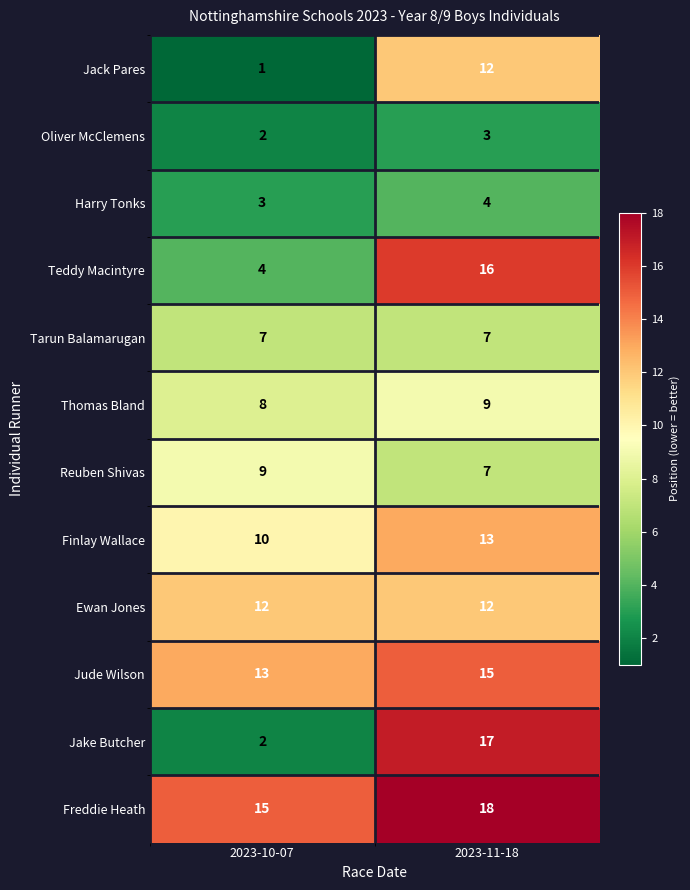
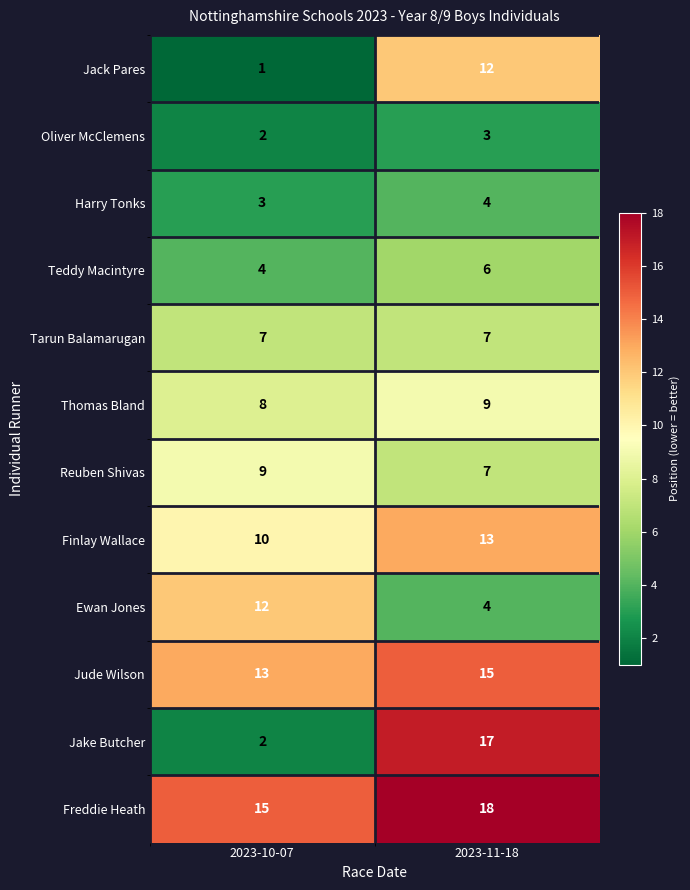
  {
    "Jack Pares": {
      "2023-10-07": 1,
      "2023-11-18": 12
    },
    "Oliver McClemens": {
      "2023-10-07": 2,
      "2023-11-18": 3
    },
    "Harry Tonks": {
      "2023-10-07": 3,
      "2023-11-18": 4
    },
    "Teddy Macintyre": {
      "2023-10-07": 4,
-     "2023-11-18": 16
+     "2023-11-18": 6
    },
    "Tarun Balamarugan": {
      "2023-10-07": 7,
      "2023-11-18": 7
    },
    "Thomas Bland": {
      "2023-10-07": 8,
      "2023-11-18": 9
    },
    "Reuben Shivas": {
      "2023-10-07": 9,
      "2023-11-18": 7
    },
    "Finlay Wallace": {
      "2023-10-07": 10,
      "2023-11-18": 13
    },
    "Ewan Jones": {
      "2023-10-07": 12,
-     "2023-11-18": 12
+     "2023-11-18": 4
    },
    "Jude Wilson": {
      "2023-10-07": 13,
      "2023-11-18": 15
    },
    "Jake Butcher": {
      "2023-10-07": 2,
      "2023-11-18": 17
    },
    "Freddie Heath": {
      "2023-10-07": 15,
      "2023-11-18": 18
    }
  }
